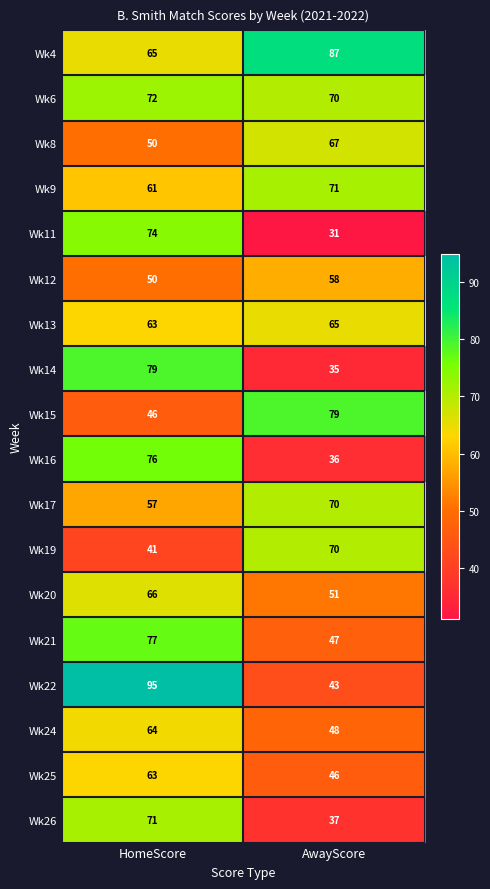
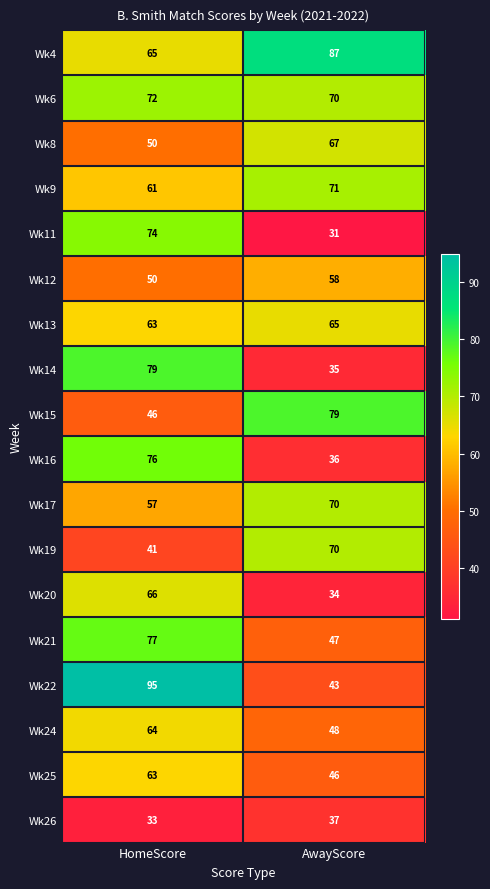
  {
    "Wk4": {
      "HomeScore": 65,
      "AwayScore": 87
    },
    "Wk6": {
      "HomeScore": 72,
      "AwayScore": 70
    },
    "Wk8": {
      "HomeScore": 50,
      "AwayScore": 67
    },
    "Wk9": {
      "HomeScore": 61,
      "AwayScore": 71
    },
    "Wk11": {
      "HomeScore": 74,
      "AwayScore": 31
    },
    "Wk12": {
      "HomeScore": 50,
      "AwayScore": 58
    },
    "Wk13": {
      "HomeScore": 63,
      "AwayScore": 65
    },
    "Wk14": {
      "HomeScore": 79,
      "AwayScore": 35
    },
    "Wk15": {
      "HomeScore": 46,
      "AwayScore": 79
    },
    "Wk16": {
      "HomeScore": 76,
      "AwayScore": 36
    },
    "Wk17": {
      "HomeScore": 57,
      "AwayScore": 70
    },
    "Wk19": {
      "HomeScore": 41,
      "AwayScore": 70
    },
    "Wk20": {
      "HomeScore": 66,
-     "AwayScore": 51
+     "AwayScore": 34
    },
    "Wk21": {
      "HomeScore": 77,
      "AwayScore": 47
    },
    "Wk22": {
      "HomeScore": 95,
      "AwayScore": 43
    },
    "Wk24": {
      "HomeScore": 64,
      "AwayScore": 48
    },
    "Wk25": {
      "HomeScore": 63,
      "AwayScore": 46
    },
    "Wk26": {
-     "HomeScore": 71,
+     "HomeScore": 33,
      "AwayScore": 37
    }
  }
